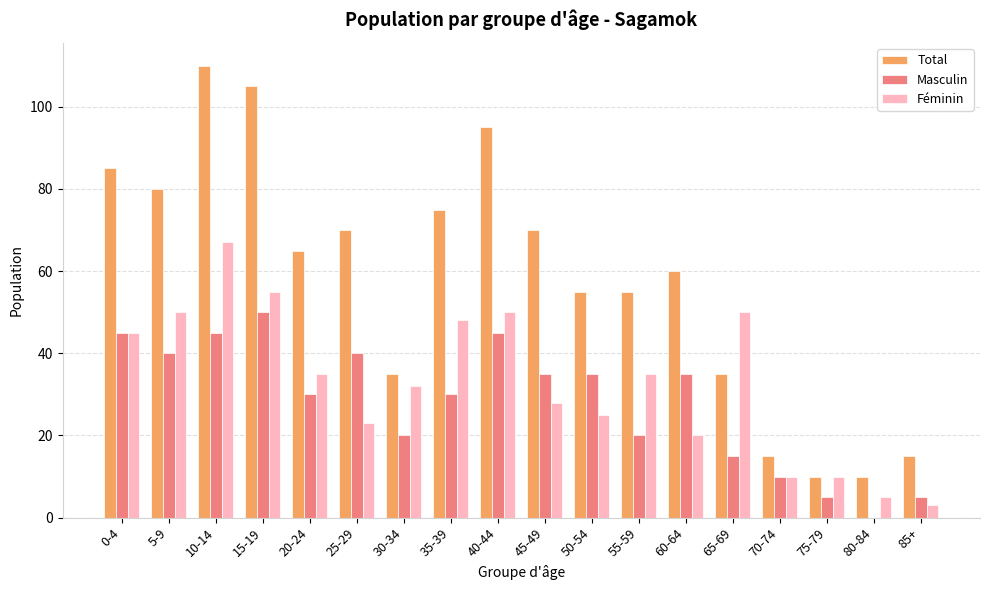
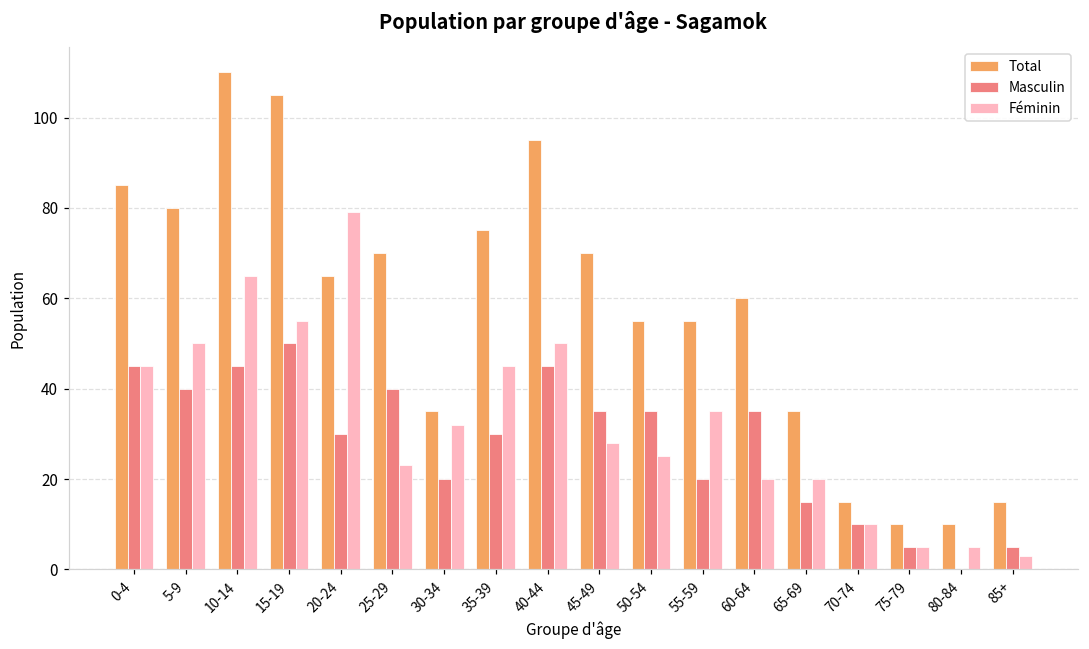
  {
    "Féminin": {
      "0-4": 45,
      "5-9": 50,
-     "10-14": 67,
+     "10-14": 65,
      "15-19": 55,
-     "20-24": 35,
+     "20-24": 79,
      "25-29": 23,
      "30-34": 32,
-     "35-39": 48,
+     "35-39": 45,
      "40-44": 50,
      "45-49": 28,
      "50-54": 25,
      "55-59": 35,
      "60-64": 20,
-     "65-69": 50,
+     "65-69": 20,
      "70-74": 10,
-     "75-79": 10,
+     "75-79": 5,
      "80-84": 5,
      "85+": 3
    }
  }
